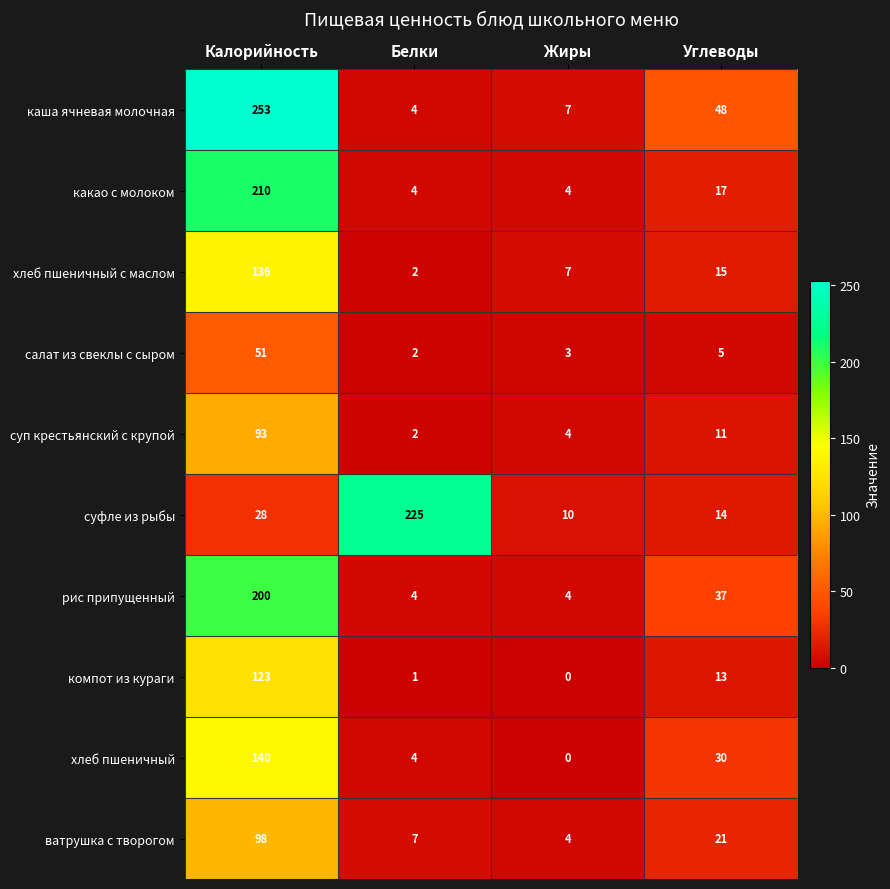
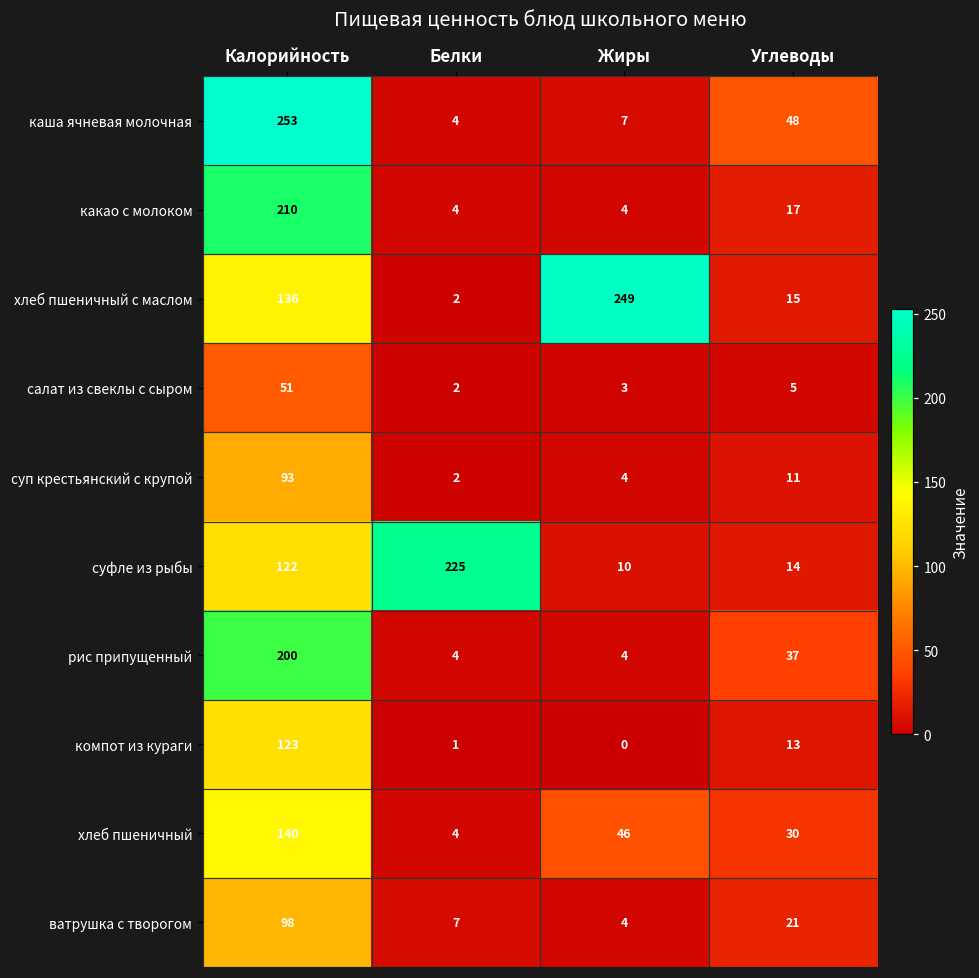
  {
    "каша ячневая молочная": {
      "Калорийность": 253,
      "Белки": 4,
      "Жиры": 7,
      "Углеводы": 48
    },
    "какао с молоком": {
      "Калорийность": 210,
      "Белки": 4,
      "Жиры": 4,
      "Углеводы": 17
    },
    "хлеб пшеничный с маслом": {
      "Калорийность": 136,
      "Белки": 2,
-     "Жиры": 7,
+     "Жиры": 249,
      "Углеводы": 15
    },
    "салат из свеклы с сыром": {
      "Калорийность": 51,
      "Белки": 2,
      "Жиры": 3,
      "Углеводы": 5
    },
    "суп крестьянский с крупой": {
      "Калорийность": 93,
      "Белки": 2,
      "Жиры": 4,
      "Углеводы": 11
    },
    "суфле из рыбы": {
-     "Калорийность": 28,
+     "Калорийность": 122,
      "Белки": 225,
      "Жиры": 10,
      "Углеводы": 14
    },
    "рис припущенный": {
      "Калорийность": 200,
      "Белки": 4,
      "Жиры": 4,
      "Углеводы": 37
    },
    "компот из кураги": {
      "Калорийность": 123,
      "Белки": 1,
      "Жиры": 0,
      "Углеводы": 13
    },
    "хлеб пшеничный": {
      "Калорийность": 140,
      "Белки": 4,
-     "Жиры": 0,
+     "Жиры": 46,
      "Углеводы": 30
    },
    "ватрушка с творогом": {
      "Калорийность": 98,
      "Белки": 7,
      "Жиры": 4,
      "Углеводы": 21
    }
  }
